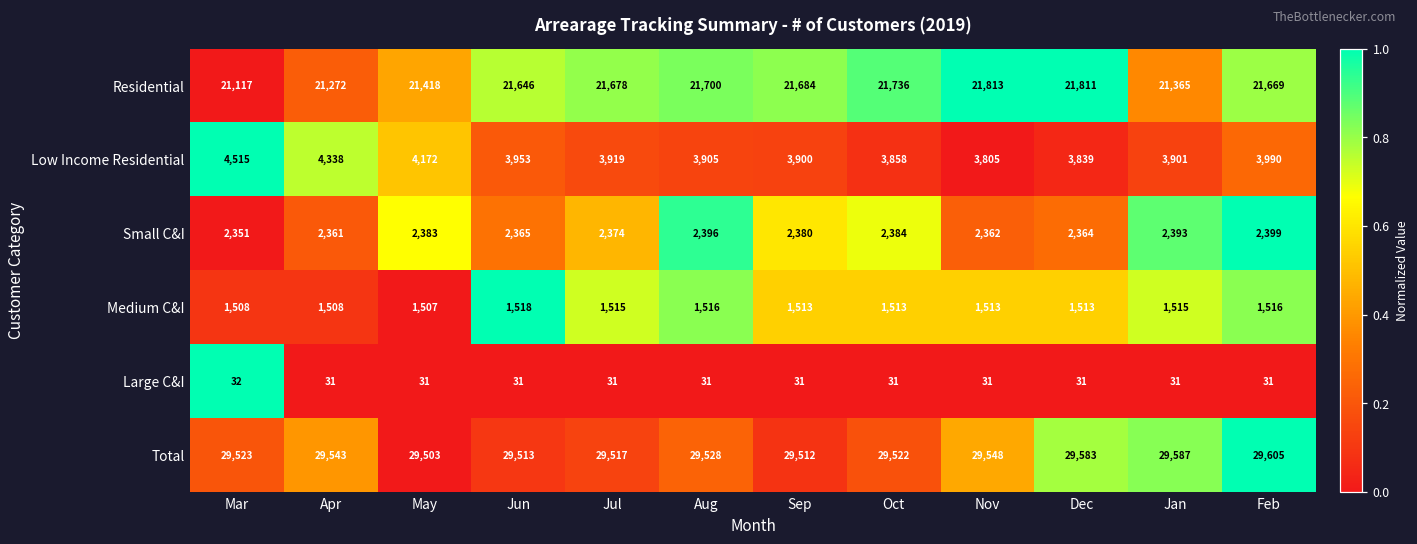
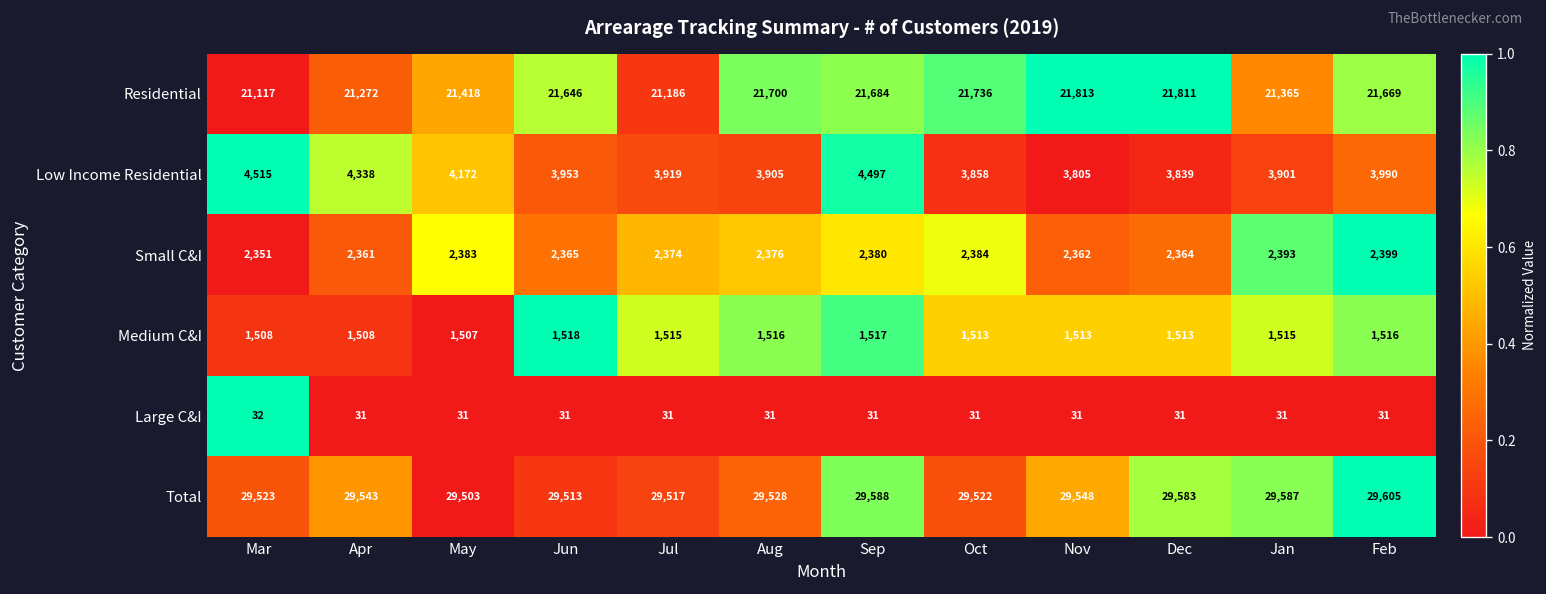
  {
    "Residential": {
      "Mar": "21,117",
      "Apr": "21,272",
      "May": "21,418",
      "Jun": "21,646",
-     "Jul": "21,678",
+     "Jul": "21,186",
      "Aug": "21,700",
      "Sep": "21,684",
      "Oct": "21,736",
      "Nov": "21,813",
      "Dec": "21,811",
      "Jan": "21,365",
      "Feb": "21,669"
    },
    "Low Income Residential": {
      "Mar": "4,515",
      "Apr": "4,338",
      "May": "4,172",
      "Jun": "3,953",
      "Jul": "3,919",
      "Aug": "3,905",
-     "Sep": "3,900",
+     "Sep": "4,497",
      "Oct": "3,858",
      "Nov": "3,805",
      "Dec": "3,839",
      "Jan": "3,901",
      "Feb": "3,990"
    },
    "Small C&I": {
      "Mar": "2,351",
      "Apr": "2,361",
      "May": "2,383",
      "Jun": "2,365",
      "Jul": "2,374",
-     "Aug": "2,396",
+     "Aug": "2,376",
      "Sep": "2,380",
      "Oct": "2,384",
      "Nov": "2,362",
      "Dec": "2,364",
      "Jan": "2,393",
      "Feb": "2,399"
    },
    "Medium C&I": {
      "Mar": "1,508",
      "Apr": "1,508",
      "May": "1,507",
      "Jun": "1,518",
      "Jul": "1,515",
      "Aug": "1,516",
-     "Sep": "1,513",
+     "Sep": "1,517",
      "Oct": "1,513",
      "Nov": "1,513",
      "Dec": "1,513",
      "Jan": "1,515",
      "Feb": "1,516"
    },
    "Large C&I": {
      "Mar": "32",
      "Apr": "31",
      "May": "31",
      "Jun": "31",
      "Jul": "31",
      "Aug": "31",
      "Sep": "31",
      "Oct": "31",
      "Nov": "31",
      "Dec": "31",
      "Jan": "31",
      "Feb": "31"
    },
    "Total": {
      "Mar": "29,523",
      "Apr": "29,543",
      "May": "29,503",
      "Jun": "29,513",
      "Jul": "29,517",
      "Aug": "29,528",
-     "Sep": "29,512",
+     "Sep": "29,588",
      "Oct": "29,522",
      "Nov": "29,548",
      "Dec": "29,583",
      "Jan": "29,587",
      "Feb": "29,605"
    }
  }
